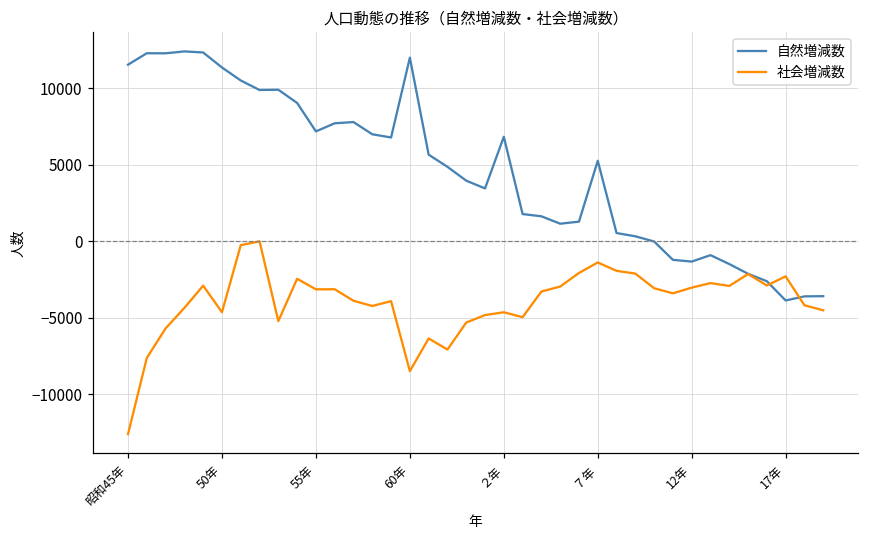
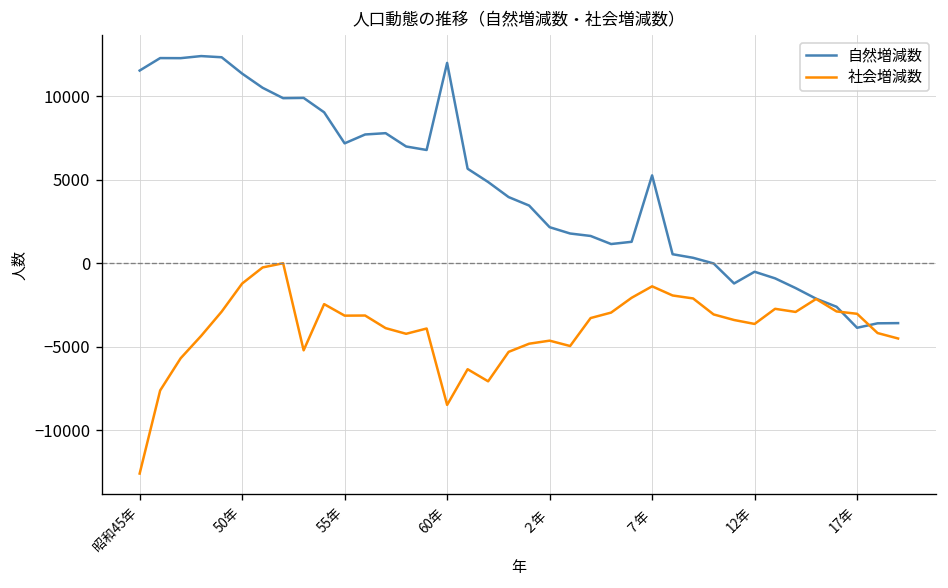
  {
    "自然増減数": {
      "昭和45年": 11500,
      "50年": 11300,
      "55年": 7200,
      "60年": 12000,
-     "２年": 6800,
+     "２年": 2200,
      "７年": 5300,
-     "12年": -1300,
+     "12年": -500,
      "17年": -3900
    },
    "社会増減数": {
      "昭和45年": -12600,
-     "50年": -4600,
+     "50年": -1200,
      "55年": -3100,
      "60年": -8500,
      "２年": -4600,
      "７年": -1400,
-     "12年": -3000,
-     "17年": -2300
+     "12年": -3600,
+     "17年": -3000
    }
  }
